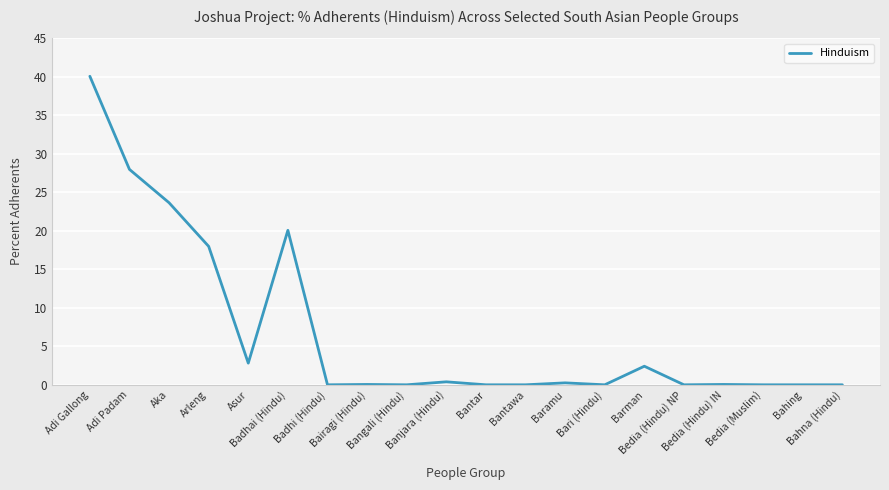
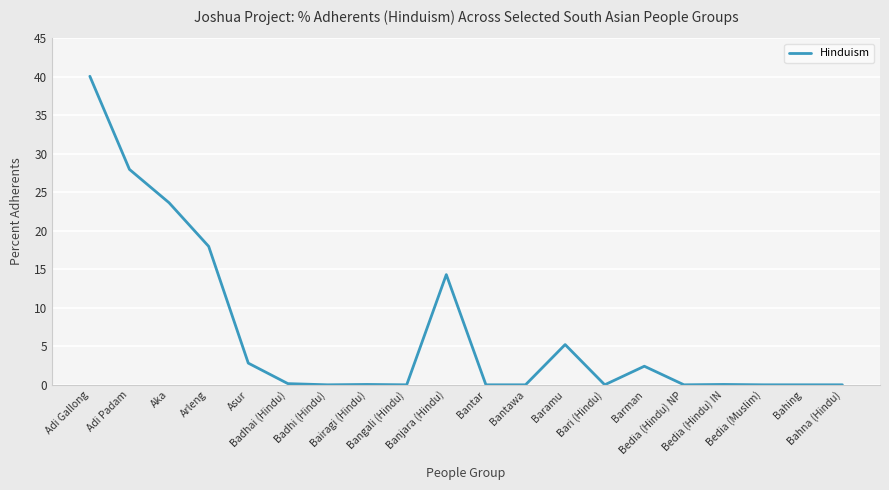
  {
    "Adi Gallong": 40,
    "Adi Padam": 28,
    "Aka": 24,
    "Arleng": 18,
    "Asur": 3,
-   "Badhai (Hindu)": 20,
+   "Badhai (Hindu)": 0,
    "Badhi (Hindu)": 0,
    "Bairagi (Hindu)": 0,
    "Bangali (Hindu)": 0,
-   "Banjara (Hindu)": 0,
+   "Banjara (Hindu)": 14,
    "Bantar": 0,
    "Bantawa": 0,
-   "Baramu": 0,
+   "Baramu": 5,
    "Bari (Hindu)": 0,
    "Barman": 2,
    "Bedia (Hindu) NP": 0,
    "Bedia (Hindu) IN": 0,
    "Bedia (Muslim)": 0,
    "Bahing": 0,
    "Bahna (Hindu)": 0
  }
